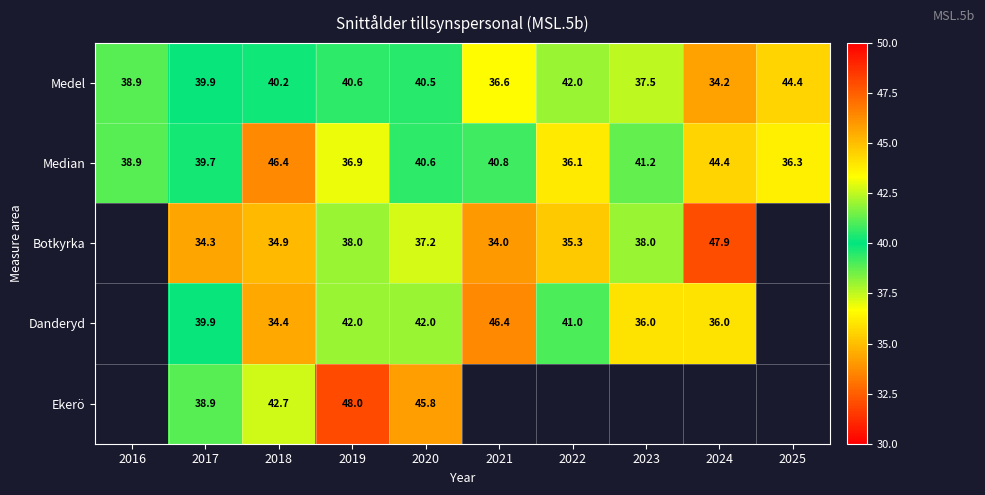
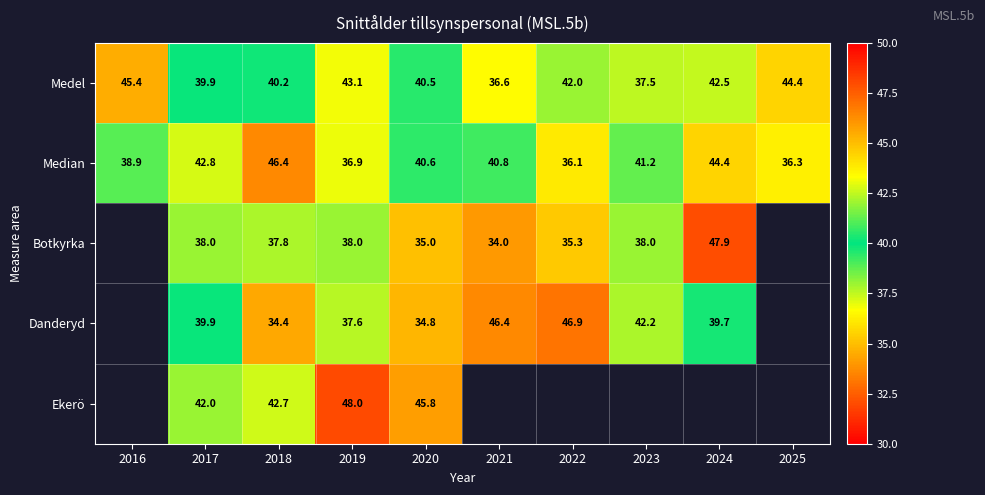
  {
    "Medel": {
-     "2016": 38.9,
+     "2016": 45.4,
      "2017": 39.9,
      "2018": 40.2,
-     "2019": 40.6,
+     "2019": 43.1,
      "2020": 40.5,
      "2021": 36.6,
      "2022": 42.0,
      "2023": 37.5,
-     "2024": 34.2,
+     "2024": 42.5,
      "2025": 44.4
    },
    "Median": {
      "2016": 38.9,
-     "2017": 39.7,
+     "2017": 42.8,
      "2018": 46.4,
      "2019": 36.9,
      "2020": 40.6,
      "2021": 40.8,
      "2022": 36.1,
      "2023": 41.2,
      "2024": 44.4,
      "2025": 36.3
    },
    "Botkyrka": {
-     "2017": 34.3,
-     "2018": 34.9,
+     "2017": 38.0,
+     "2018": 37.8,
      "2019": 38.0,
-     "2020": 37.2,
+     "2020": 35.0,
      "2021": 34.0,
      "2022": 35.3,
      "2023": 38.0,
      "2024": 47.9
    },
    "Danderyd": {
      "2017": 39.9,
      "2018": 34.4,
-     "2019": 42.0,
-     "2020": 42.0,
+     "2019": 37.6,
+     "2020": 34.8,
      "2021": 46.4,
-     "2022": 41.0,
-     "2023": 36.0,
-     "2024": 36.0
+     "2022": 46.9,
+     "2023": 42.2,
+     "2024": 39.7
    },
    "Ekerö": {
-     "2017": 38.9,
+     "2017": 42.0,
      "2018": 42.7,
      "2019": 48.0,
      "2020": 45.8
    }
  }
